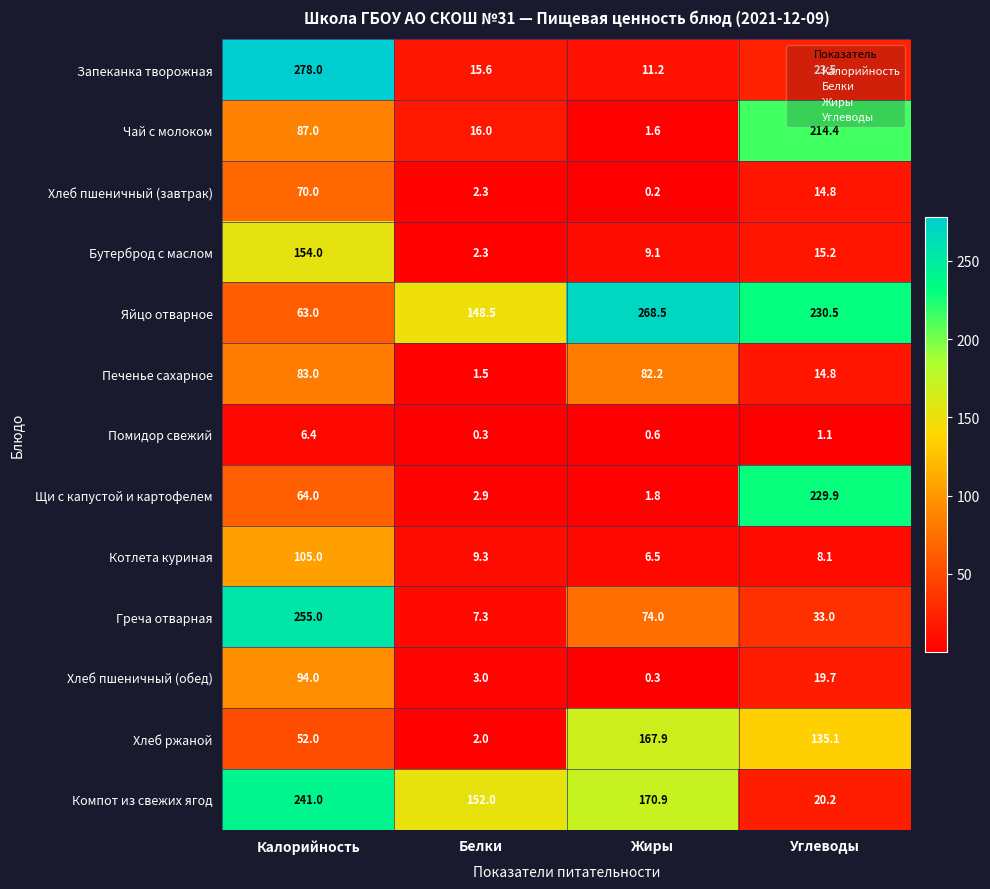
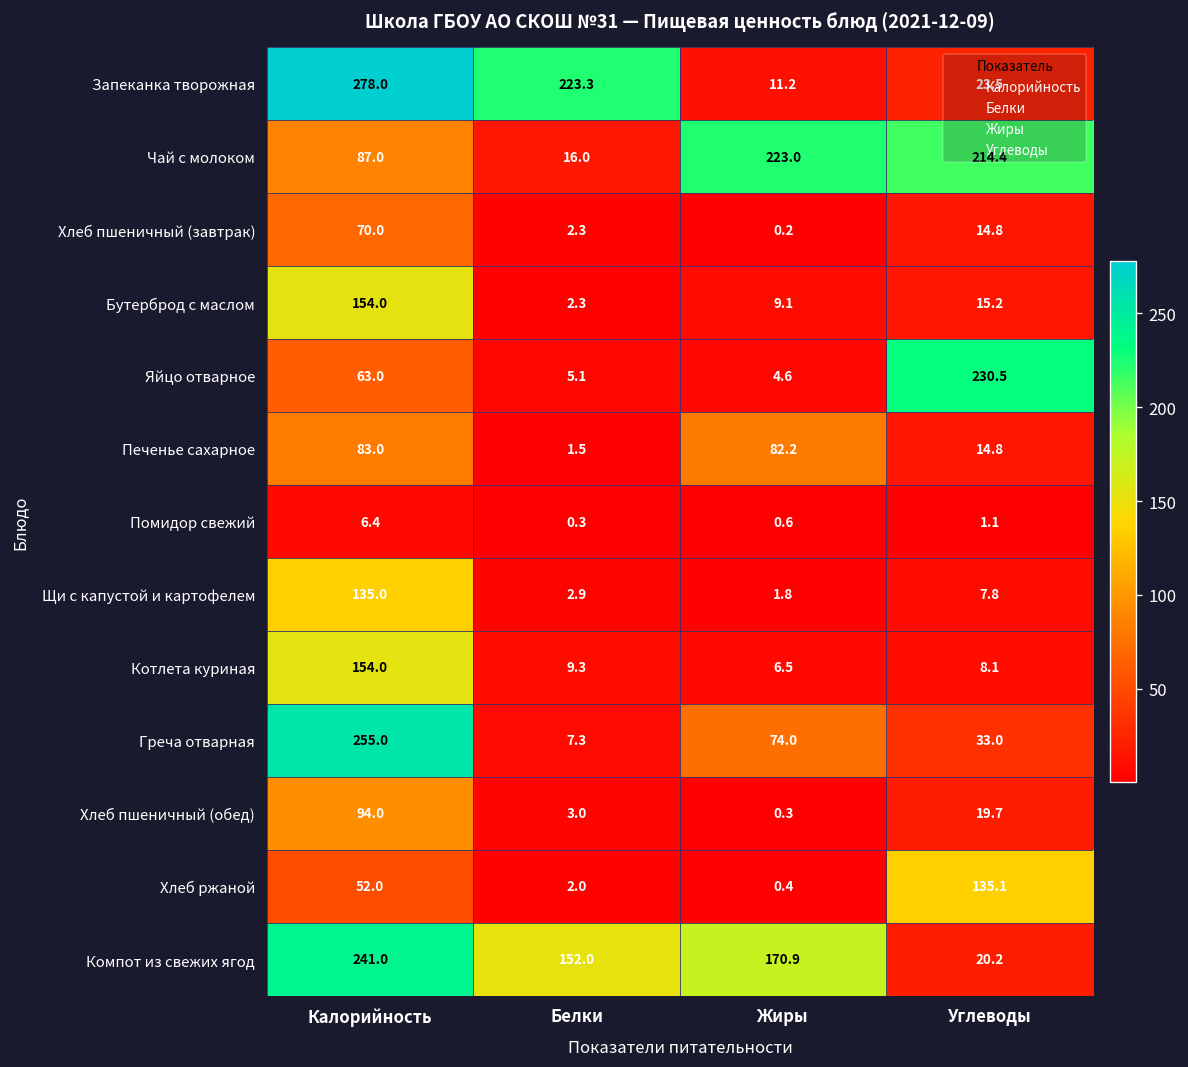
  {
    "Запеканка творожная": {
      "Калорийность": 278.0,
-     "Белки": 15.6,
+     "Белки": 223.3,
      "Жиры": 11.2
    },
    "Чай с молоком": {
      "Калорийность": 87.0,
      "Белки": 16.0,
-     "Жиры": 1.6
+     "Жиры": 223.0
    },
    "Хлеб пшеничный (завтрак)": {
      "Калорийность": 70.0,
      "Белки": 2.3,
      "Жиры": 0.2,
      "Углеводы": 14.8
    },
    "Бутерброд с маслом": {
      "Калорийность": 154.0,
      "Белки": 2.3,
      "Жиры": 9.1,
      "Углеводы": 15.2
    },
    "Яйцо отварное": {
      "Калорийность": 63.0,
-     "Белки": 148.5,
-     "Жиры": 268.5,
+     "Белки": 5.1,
+     "Жиры": 4.6,
      "Углеводы": 230.5
    },
    "Печенье сахарное": {
      "Калорийность": 83.0,
      "Белки": 1.5,
      "Жиры": 82.2,
      "Углеводы": 14.8
    },
    "Помидор свежий": {
      "Калорийность": 6.4,
      "Белки": 0.3,
      "Жиры": 0.6,
      "Углеводы": 1.1
    },
    "Щи с капустой и картофелем": {
-     "Калорийность": 64.0,
+     "Калорийность": 135.0,
      "Белки": 2.9,
      "Жиры": 1.8,
-     "Углеводы": 229.9
+     "Углеводы": 7.8
    },
    "Котлета куриная": {
-     "Калорийность": 105.0,
+     "Калорийность": 154.0,
      "Белки": 9.3,
      "Жиры": 6.5,
      "Углеводы": 8.1
    },
    "Греча отварная": {
      "Калорийность": 255.0,
      "Белки": 7.3,
      "Жиры": 74.0,
      "Углеводы": 33.0
    },
    "Хлеб пшеничный (обед)": {
      "Калорийность": 94.0,
      "Белки": 3.0,
      "Жиры": 0.3,
      "Углеводы": 19.7
    },
    "Хлеб ржаной": {
      "Калорийность": 52.0,
      "Белки": 2.0,
-     "Жиры": 167.9,
+     "Жиры": 0.4,
      "Углеводы": 135.1
    },
    "Компот из свежих ягод": {
      "Калорийность": 241.0,
      "Белки": 152.0,
      "Жиры": 170.9,
      "Углеводы": 20.2
    }
  }
